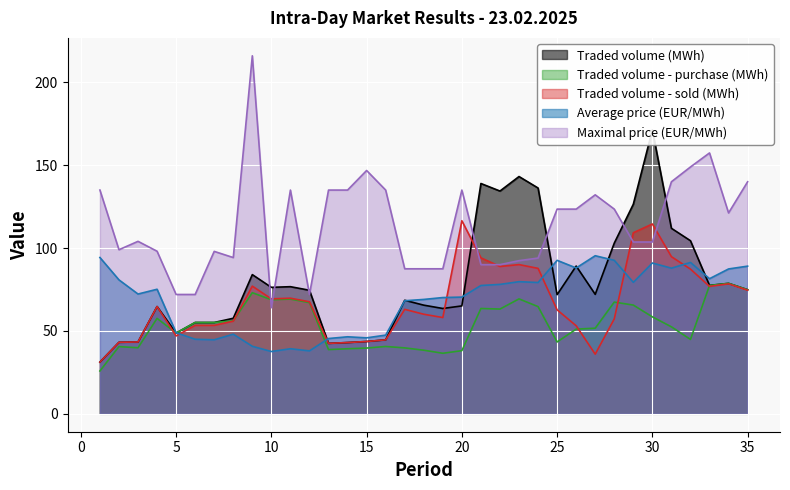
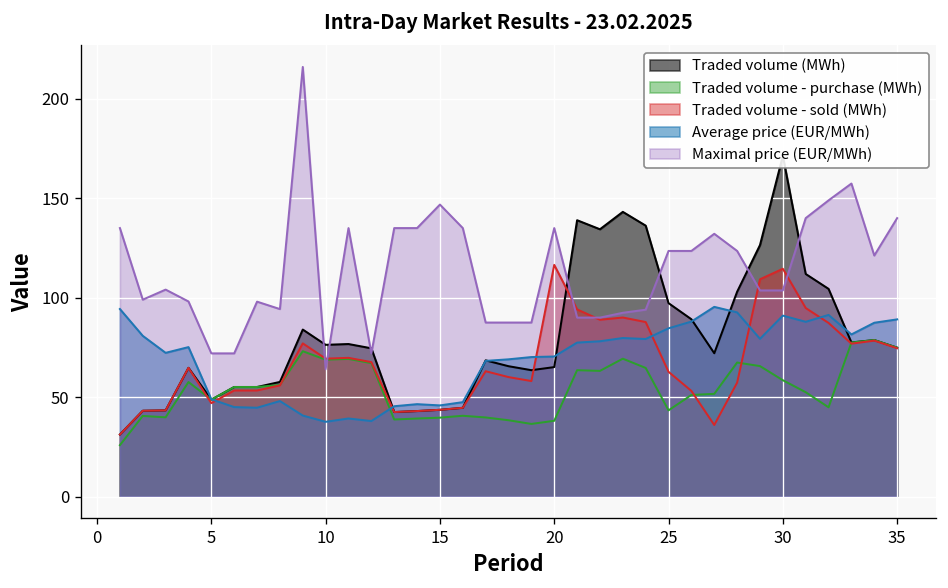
  {
    "Traded volume (MWh)": {
      "10": 76,
      "20": 65,
-     "25": 72
+     "25": 97
    },
    "Traded volume - purchase (MWh)": {
      "15": 40,
      "20": 38,
      "25": 43,
      "30": 59
    },
    "Traded volume - sold (MWh)": {
      "5": 47,
      "20": 116,
      "25": 63,
      "30": 115
    },
    "Average price (EUR/MWh)": {
      "10": 38,
      "15": 46,
      "20": 70,
-     "25": 93,
+     "25": 85,
      "30": 91,
      "35": 89
    },
    "Maximal price (EUR/MWh)": {
      "5": 72,
      "10": 64,
      "15": 147,
      "20": 135,
      "25": 124,
      "30": 104,
      "35": 140
    }
  }
